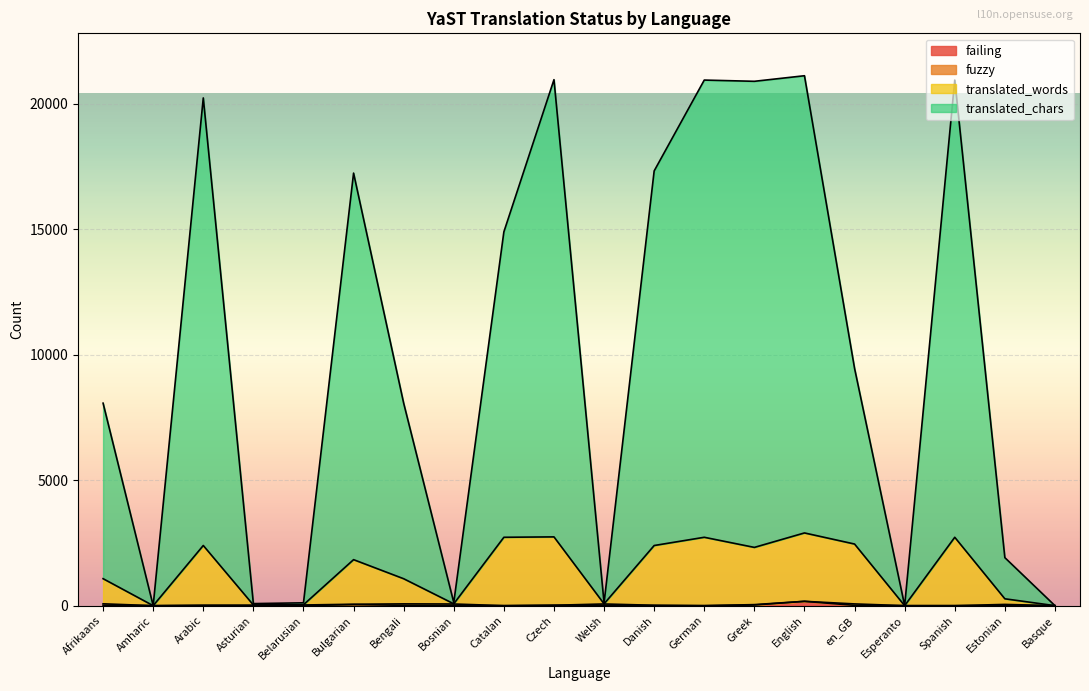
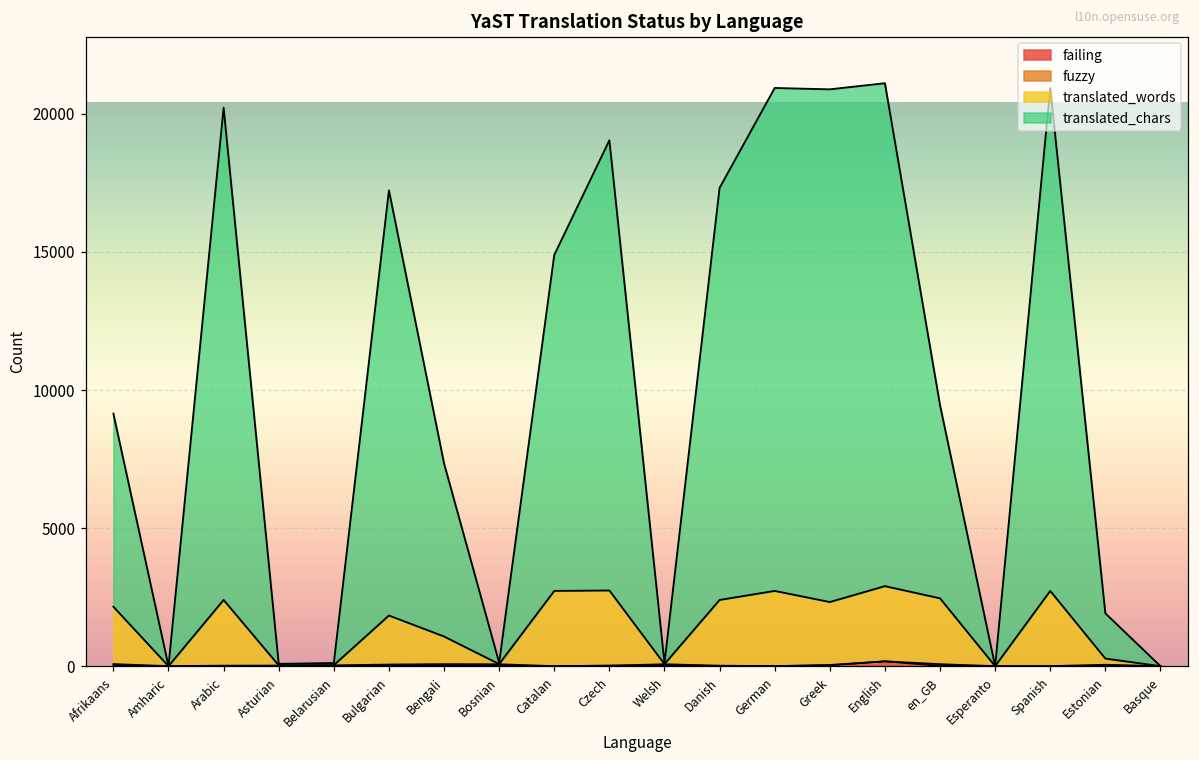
  {
    "translated_words": {
-     "Afrikaans": 1000,
+     "Afrikaans": 2100,
      "Arabic": 2400,
      "Bulgarian": 1800,
      "Bengali": 1000,
      "Catalan": 2700,
      "Czech": 2700,
      "Danish": 2400,
      "German": 2700,
      "Greek": 2300,
      "English": 2700,
      "en_GB": 2400,
      "Spanish": 2700,
      "Estonian": 200
    },
    "translated_chars": {
      "Afrikaans": 7000,
      "Arabic": 17800,
      "Bulgarian": 15400,
-     "Bengali": 7000,
+     "Bengali": 6300,
      "Catalan": 12200,
-     "Czech": 18200,
+     "Czech": 16300,
      "Danish": 14900,
      "German": 18200,
      "Greek": 18600,
      "English": 18200,
      "en_GB": 7000,
      "Estonian": 1600
    }
  }
